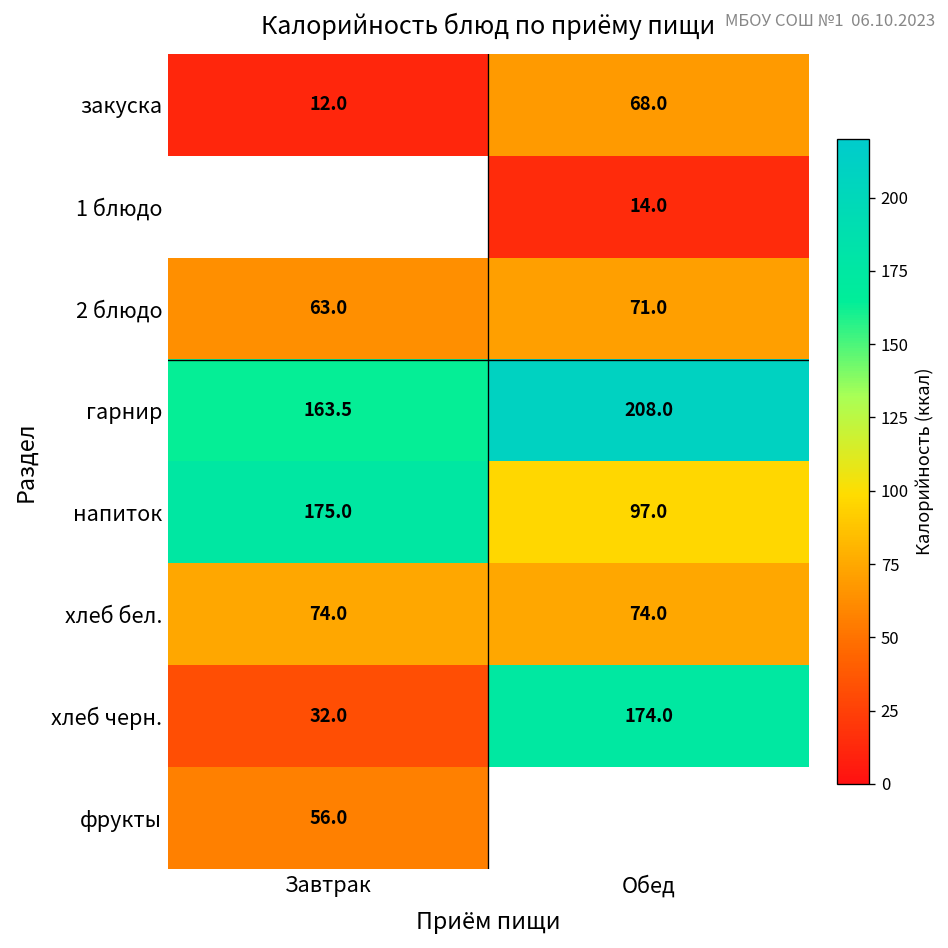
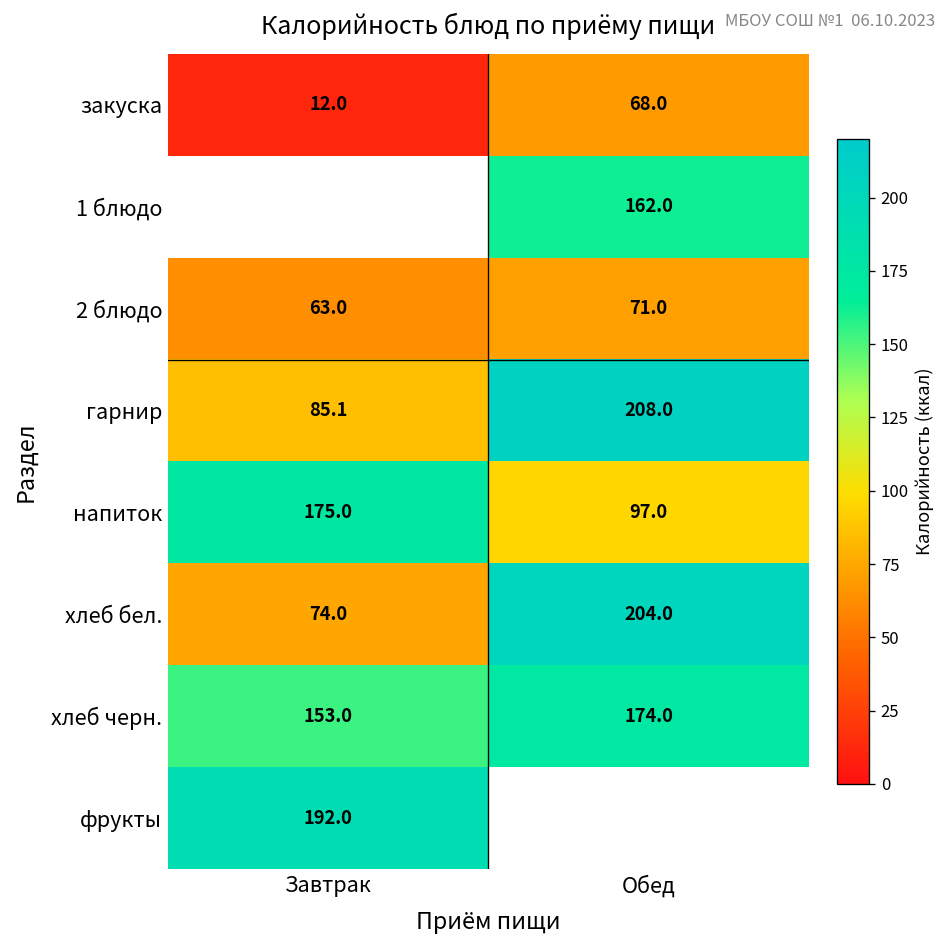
  {
    "закуска": {
      "Завтрак": 12.0,
      "Обед": 68.0
    },
    "1 блюдо": {
-     "Обед": 14.0
+     "Обед": 162.0
    },
    "2 блюдо": {
      "Завтрак": 63.0,
      "Обед": 71.0
    },
    "гарнир": {
-     "Завтрак": 163.5,
+     "Завтрак": 85.1,
      "Обед": 208.0
    },
    "напиток": {
      "Завтрак": 175.0,
      "Обед": 97.0
    },
    "хлеб бел.": {
      "Завтрак": 74.0,
-     "Обед": 74.0
+     "Обед": 204.0
    },
    "хлеб черн.": {
-     "Завтрак": 32.0,
+     "Завтрак": 153.0,
      "Обед": 174.0
    },
    "фрукты": {
-     "Завтрак": 56.0
+     "Завтрак": 192.0
    }
  }
